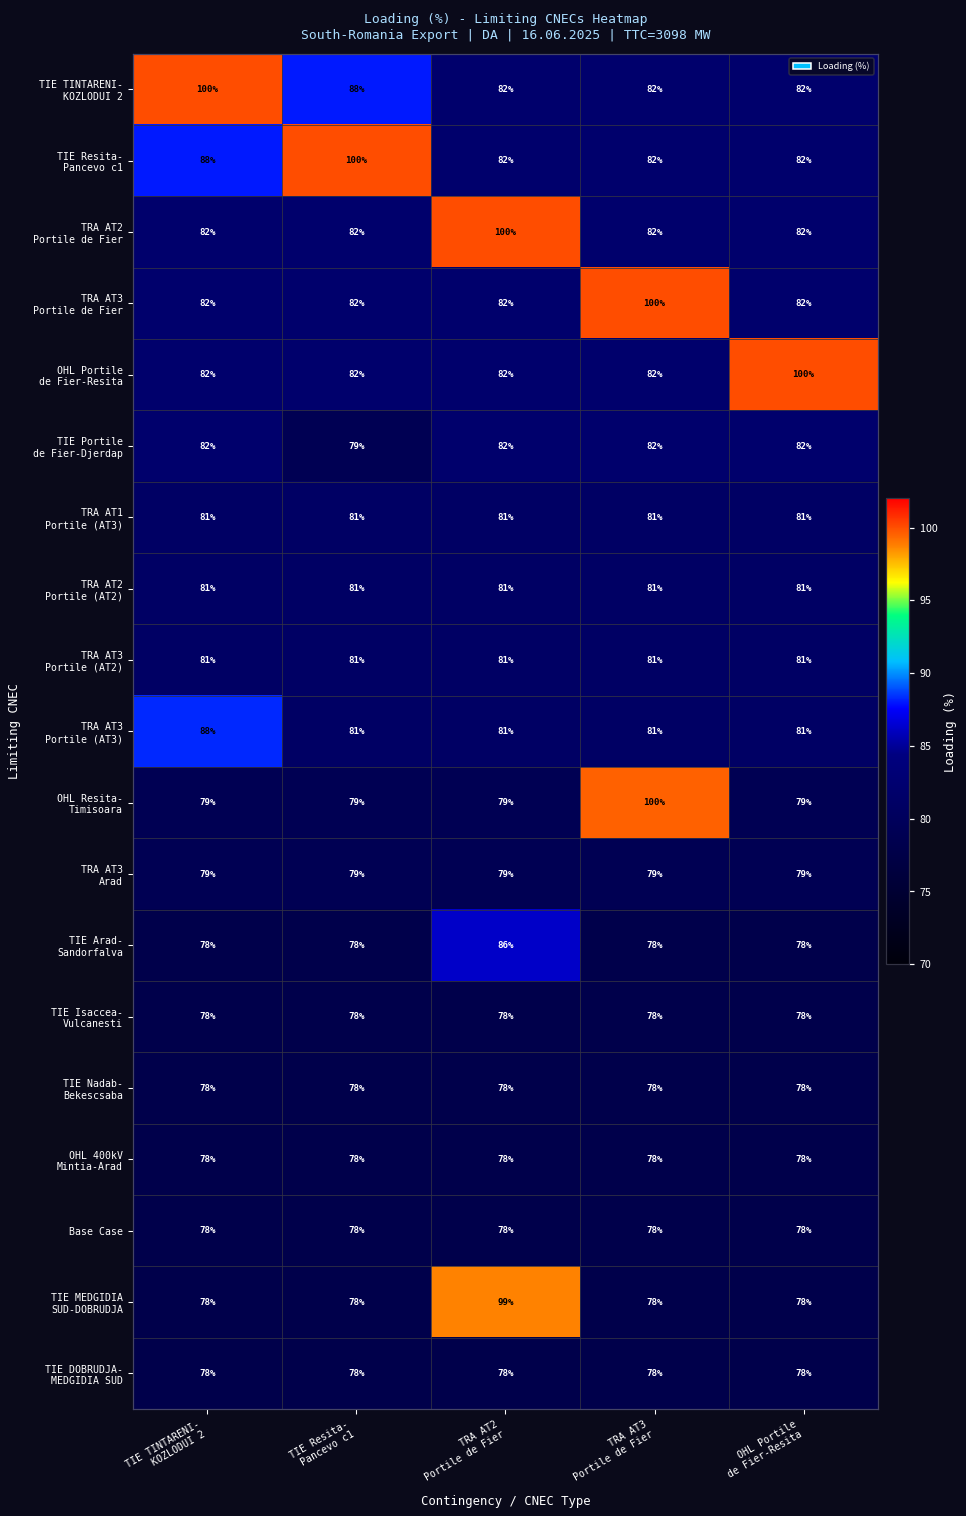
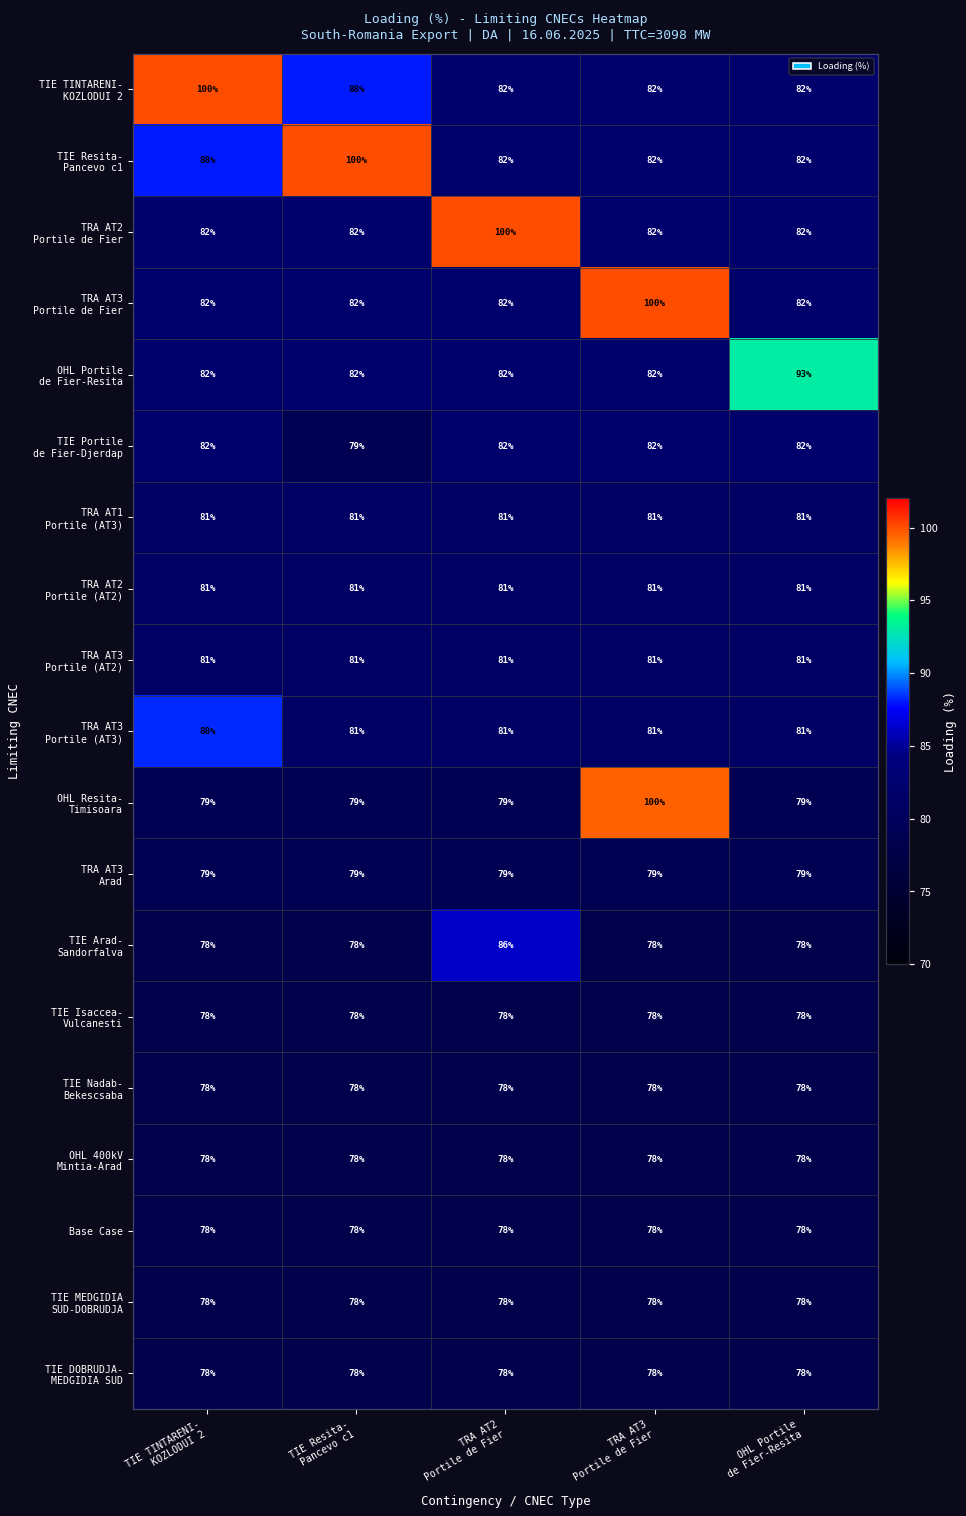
  {
    "TIE TINTARENI- KOZLODUI 2": {
      "TIE TINTARENI- KOZLODUI 2": "100%",
      "TIE Resita- Pancevo c1": "88%",
      "TRA AT2 Portile de Fier": "82%",
      "TRA AT3 Portile de Fier": "82%",
      "OHL Portile de Fier-Resita": "82%"
    },
    "TIE Resita- Pancevo c1": {
      "TIE TINTARENI- KOZLODUI 2": "88%",
      "TIE Resita- Pancevo c1": "100%",
      "TRA AT2 Portile de Fier": "82%",
      "TRA AT3 Portile de Fier": "82%",
      "OHL Portile de Fier-Resita": "82%"
    },
    "TRA AT2 Portile de Fier": {
      "TIE TINTARENI- KOZLODUI 2": "82%",
      "TIE Resita- Pancevo c1": "82%",
      "TRA AT2 Portile de Fier": "100%",
      "TRA AT3 Portile de Fier": "82%",
      "OHL Portile de Fier-Resita": "82%"
    },
    "TRA AT3 Portile de Fier": {
      "TIE TINTARENI- KOZLODUI 2": "82%",
      "TIE Resita- Pancevo c1": "82%",
      "TRA AT2 Portile de Fier": "82%",
      "TRA AT3 Portile de Fier": "100%",
      "OHL Portile de Fier-Resita": "82%"
    },
    "OHL Portile de Fier-Resita": {
      "TIE TINTARENI- KOZLODUI 2": "82%",
      "TIE Resita- Pancevo c1": "82%",
      "TRA AT2 Portile de Fier": "82%",
      "TRA AT3 Portile de Fier": "82%",
-     "OHL Portile de Fier-Resita": "100%"
+     "OHL Portile de Fier-Resita": "93%"
    },
    "TIE Portile de Fier-Djerdap": {
      "TIE TINTARENI- KOZLODUI 2": "82%",
      "TIE Resita- Pancevo c1": "79%",
      "TRA AT2 Portile de Fier": "82%",
      "TRA AT3 Portile de Fier": "82%",
      "OHL Portile de Fier-Resita": "82%"
    },
    "TRA AT1 Portile (AT3)": {
      "TIE TINTARENI- KOZLODUI 2": "81%",
      "TIE Resita- Pancevo c1": "81%",
      "TRA AT2 Portile de Fier": "81%",
      "TRA AT3 Portile de Fier": "81%",
      "OHL Portile de Fier-Resita": "81%"
    },
    "TRA AT2 Portile (AT2)": {
      "TIE TINTARENI- KOZLODUI 2": "81%",
      "TIE Resita- Pancevo c1": "81%",
      "TRA AT2 Portile de Fier": "81%",
      "TRA AT3 Portile de Fier": "81%",
      "OHL Portile de Fier-Resita": "81%"
    },
    "TRA AT3 Portile (AT2)": {
      "TIE TINTARENI- KOZLODUI 2": "81%",
      "TIE Resita- Pancevo c1": "81%",
      "TRA AT2 Portile de Fier": "81%",
      "TRA AT3 Portile de Fier": "81%",
      "OHL Portile de Fier-Resita": "81%"
    },
    "TRA AT3 Portile (AT3)": {
      "TIE TINTARENI- KOZLODUI 2": "88%",
      "TIE Resita- Pancevo c1": "81%",
      "TRA AT2 Portile de Fier": "81%",
      "TRA AT3 Portile de Fier": "81%",
      "OHL Portile de Fier-Resita": "81%"
    },
    "OHL Resita- Timisoara": {
      "TIE TINTARENI- KOZLODUI 2": "79%",
      "TIE Resita- Pancevo c1": "79%",
      "TRA AT2 Portile de Fier": "79%",
      "TRA AT3 Portile de Fier": "100%",
      "OHL Portile de Fier-Resita": "79%"
    },
    "TRA AT3 Arad": {
      "TIE TINTARENI- KOZLODUI 2": "79%",
      "TIE Resita- Pancevo c1": "79%",
      "TRA AT2 Portile de Fier": "79%",
      "TRA AT3 Portile de Fier": "79%",
      "OHL Portile de Fier-Resita": "79%"
    },
    "TIE Arad- Sandorfalva": {
      "TIE TINTARENI- KOZLODUI 2": "78%",
      "TIE Resita- Pancevo c1": "78%",
      "TRA AT2 Portile de Fier": "86%",
      "TRA AT3 Portile de Fier": "78%",
      "OHL Portile de Fier-Resita": "78%"
    },
    "TIE Isaccea- Vulcanesti": {
      "TIE TINTARENI- KOZLODUI 2": "78%",
      "TIE Resita- Pancevo c1": "78%",
      "TRA AT2 Portile de Fier": "78%",
      "TRA AT3 Portile de Fier": "78%",
      "OHL Portile de Fier-Resita": "78%"
    },
    "TIE Nadab- Bekescsaba": {
      "TIE TINTARENI- KOZLODUI 2": "78%",
      "TIE Resita- Pancevo c1": "78%",
      "TRA AT2 Portile de Fier": "78%",
      "TRA AT3 Portile de Fier": "78%",
      "OHL Portile de Fier-Resita": "78%"
    },
    "OHL 400kV Mintia-Arad": {
      "TIE TINTARENI- KOZLODUI 2": "78%",
      "TIE Resita- Pancevo c1": "78%",
      "TRA AT2 Portile de Fier": "78%",
      "TRA AT3 Portile de Fier": "78%",
      "OHL Portile de Fier-Resita": "78%"
    },
    "Base Case": {
      "TIE TINTARENI- KOZLODUI 2": "78%",
      "TIE Resita- Pancevo c1": "78%",
      "TRA AT2 Portile de Fier": "78%",
      "TRA AT3 Portile de Fier": "78%",
      "OHL Portile de Fier-Resita": "78%"
    },
    "TIE MEDGIDIA SUD-DOBRUDJA": {
      "TIE TINTARENI- KOZLODUI 2": "78%",
      "TIE Resita- Pancevo c1": "78%",
-     "TRA AT2 Portile de Fier": "99%",
+     "TRA AT2 Portile de Fier": "78%",
      "TRA AT3 Portile de Fier": "78%",
      "OHL Portile de Fier-Resita": "78%"
    },
    "TIE DOBRUDJA- MEDGIDIA SUD": {
      "TIE TINTARENI- KOZLODUI 2": "78%",
      "TIE Resita- Pancevo c1": "78%",
      "TRA AT2 Portile de Fier": "78%",
      "TRA AT3 Portile de Fier": "78%",
      "OHL Portile de Fier-Resita": "78%"
    }
  }
